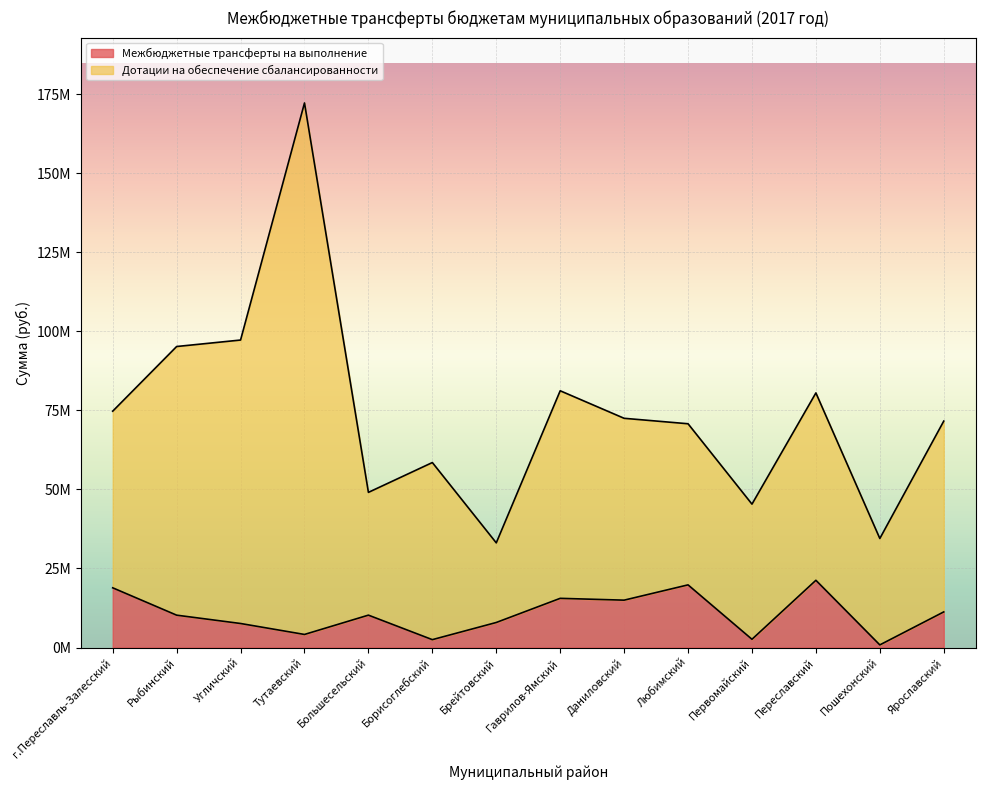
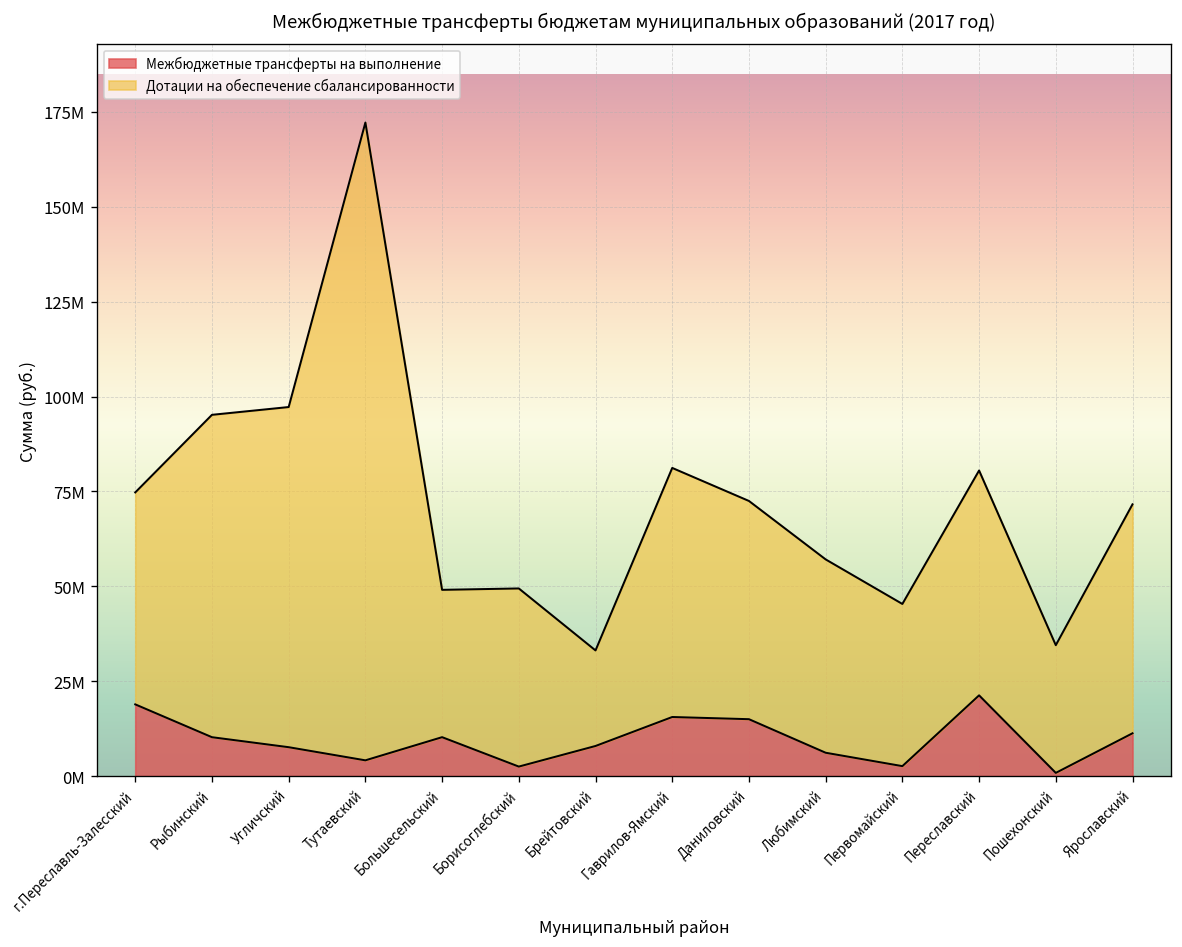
  {
    "Межбюджетные трансферты на выполнение": {
      "г.Переславль-Залесский": 19000000,
      "Рыбинский": 10000000,
      "Угличский": 8000000,
      "Тутаевский": 4000000,
      "Большесельский": 10000000,
      "Борисоглебский": 2000000,
      "Брейтовский": 8000000,
      "Гаврилов-Ямский": 16000000,
      "Даниловский": 15000000,
-     "Любимский": 20000000,
+     "Любимский": 6000000,
      "Первомайский": 3000000,
      "Переславский": 21000000,
      "Пошехонский": 1000000,
      "Ярославский": 11000000
    },
    "Дотации на обеспечение сбалансированности": {
      "г.Переславль-Залесский": 56000000,
      "Рыбинский": 85000000,
      "Угличский": 90000000,
      "Тутаевский": 168000000,
      "Большесельский": 39000000,
-     "Борисоглебский": 56000000,
+     "Борисоглебский": 47000000,
      "Брейтовский": 25000000,
      "Гаврилов-Ямский": 66000000,
      "Даниловский": 58000000,
      "Любимский": 51000000,
      "Первомайский": 43000000,
      "Переславский": 59000000,
      "Пошехонский": 34000000,
      "Ярославский": 60000000
    }
  }
